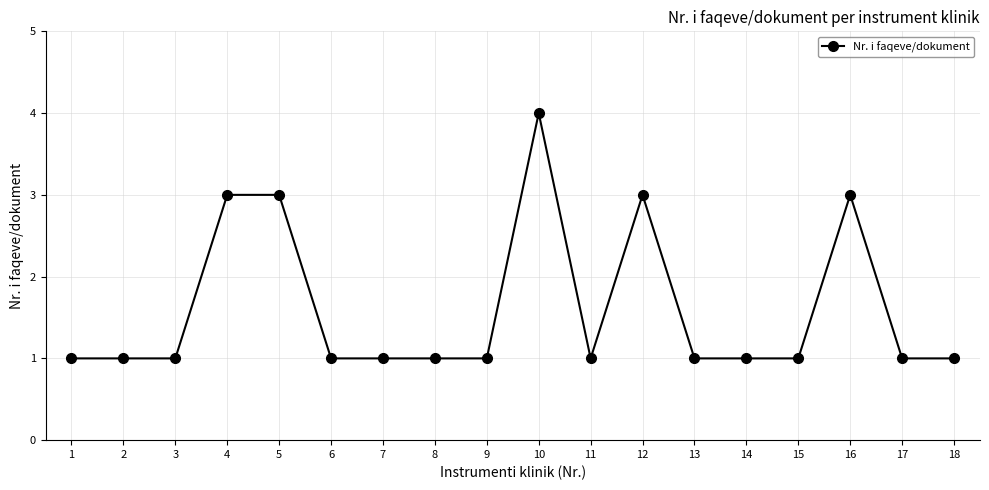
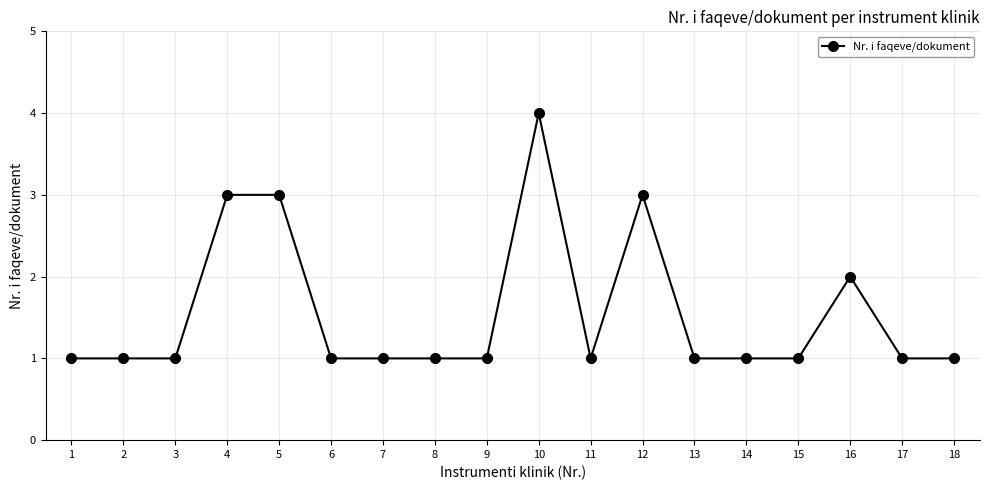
  {
    "1": 1,
    "2": 1,
    "3": 1,
    "4": 3,
    "5": 3,
    "6": 1,
    "7": 1,
    "8": 1,
    "9": 1,
    "10": 4,
    "11": 1,
    "12": 3,
    "13": 1,
    "14": 1,
    "15": 1,
-   "16": 3,
+   "16": 2,
    "17": 1,
    "18": 1
  }
